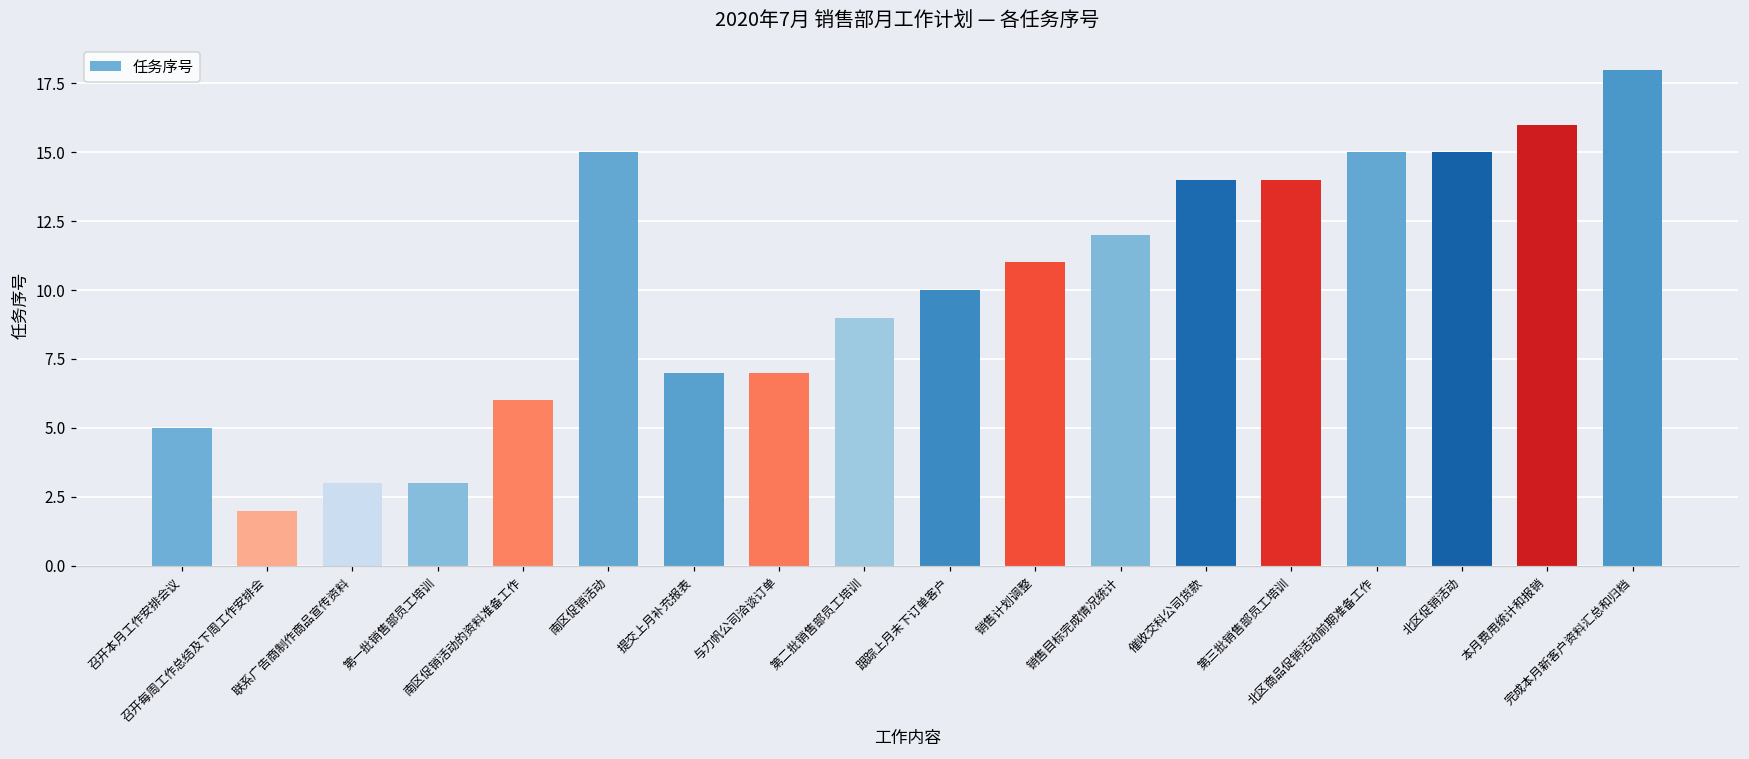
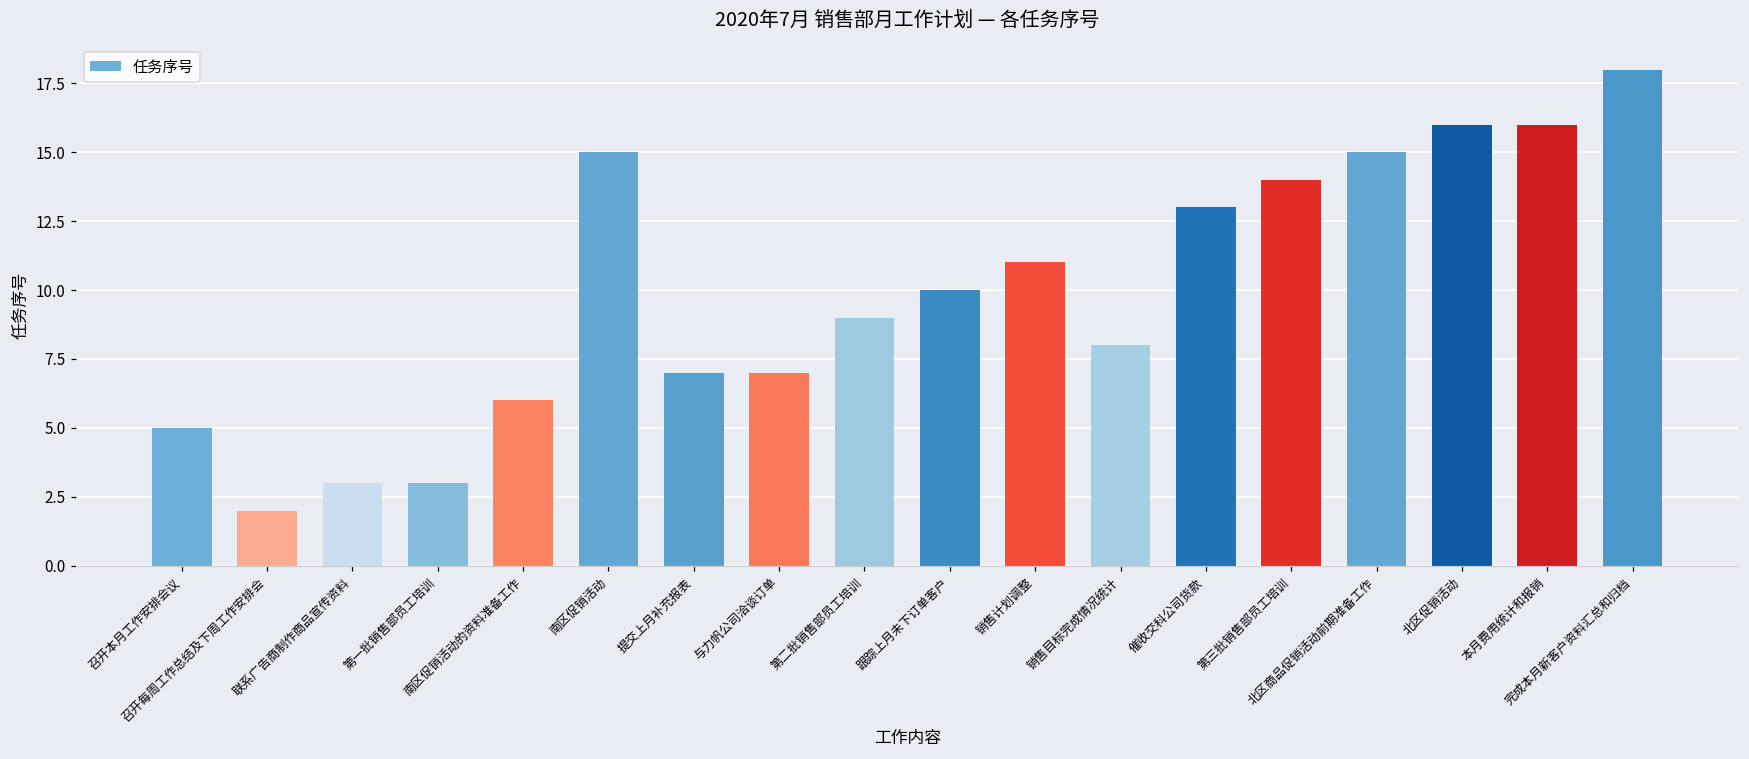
  {
    "召开本月工作安排会议": 5,
    "召开每周工作总结及下周工作安排会": 2,
    "联系广告商制作商品宣传资料": 3,
    "第一批销售部员工培训": 3,
    "南区促销活动的资料准备工作": 6,
    "南区促销活动": 15,
    "提交上月补充报表": 7,
    "与力帆公司洽谈订单": 7,
    "第二批销售部员工培训": 9,
    "跟踪上月未下订单客户": 10,
    "销售计划调整": 11,
-   "销售目标完成情况统计": 12,
-   "催收交科公司货款": 14,
+   "销售目标完成情况统计": 8,
+   "催收交科公司货款": 13,
    "第三批销售部员工培训": 14,
    "北区商品促销活动前期准备工作": 15,
-   "北区促销活动": 15,
+   "北区促销活动": 16,
    "本月费用统计和报销": 16,
    "完成本月新客户资料汇总和归档": 18
  }
